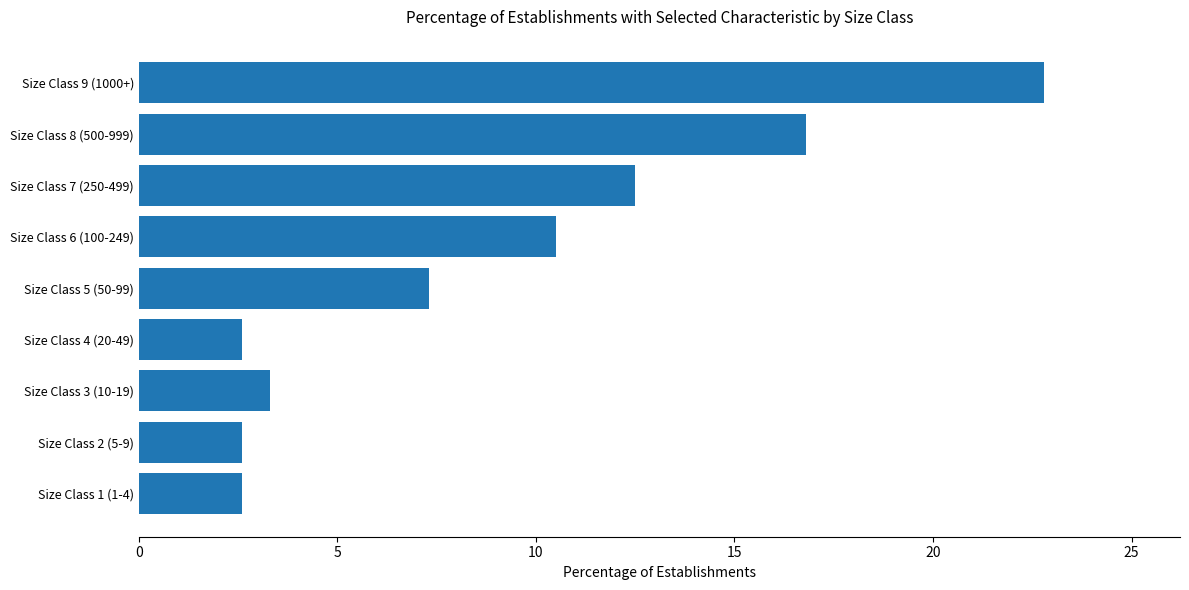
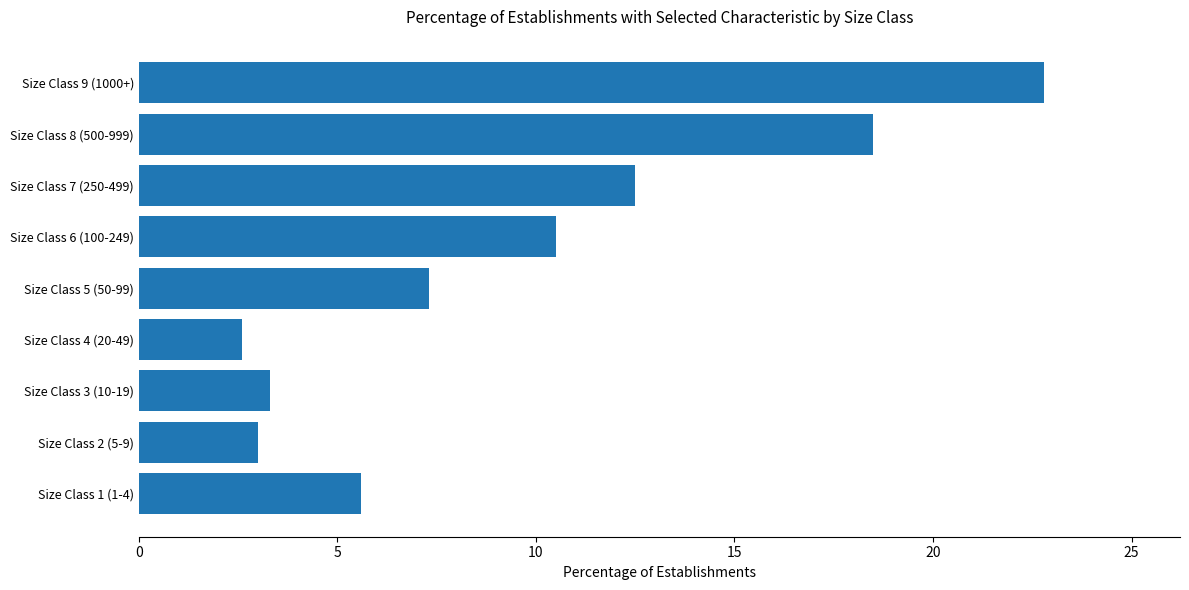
  {
    "Size Class 9 (1000+)": 22.8,
-   "Size Class 8 (500-999)": 16.8,
+   "Size Class 8 (500-999)": 18.5,
    "Size Class 7 (250-499)": 12.5,
    "Size Class 6 (100-249)": 10.5,
    "Size Class 5 (50-99)": 7.3,
    "Size Class 4 (20-49)": 2.6,
    "Size Class 3 (10-19)": 3.3,
-   "Size Class 2 (5-9)": 2.6,
-   "Size Class 1 (1-4)": 2.6
+   "Size Class 2 (5-9)": 3.0,
+   "Size Class 1 (1-4)": 5.6
  }
